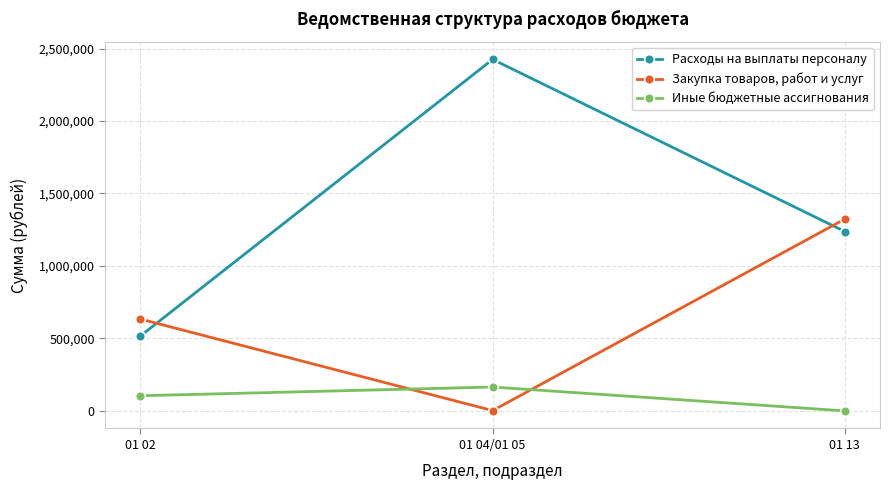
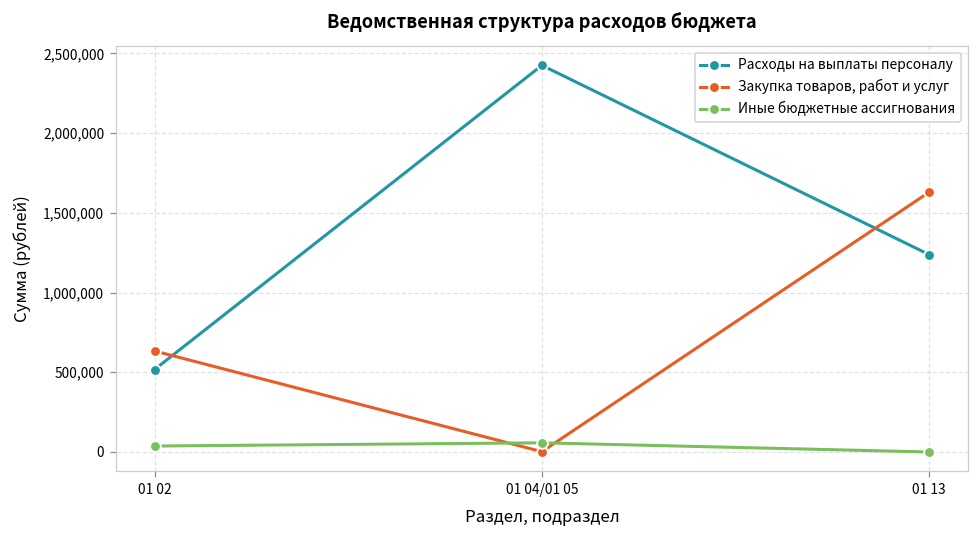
  {
    "Расходы на выплаты персоналу": {
      "01 02": "520,000",
      "01 04/01 05": "2,420,000",
      "01 13": "1,240,000"
    },
    "Закупка товаров, работ и услуг": {
      "01 02": "630,000",
      "01 04/01 05": "0",
-     "01 13": "1,320,000"
+     "01 13": "1,630,000"
    },
    "Иные бюджетные ассигнования": {
-     "01 02": "100,000",
-     "01 04/01 05": "160,000",
+     "01 02": "40,000",
+     "01 04/01 05": "60,000",
      "01 13": "0"
    }
  }
